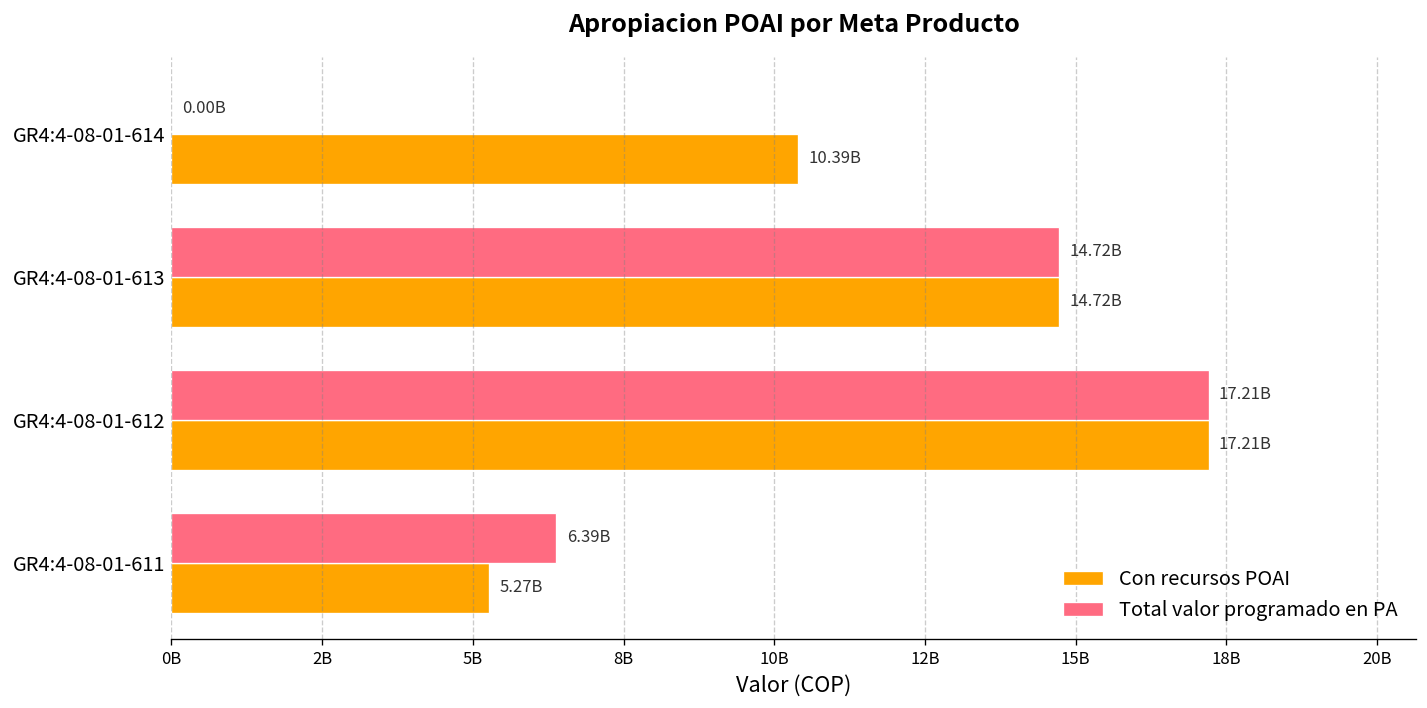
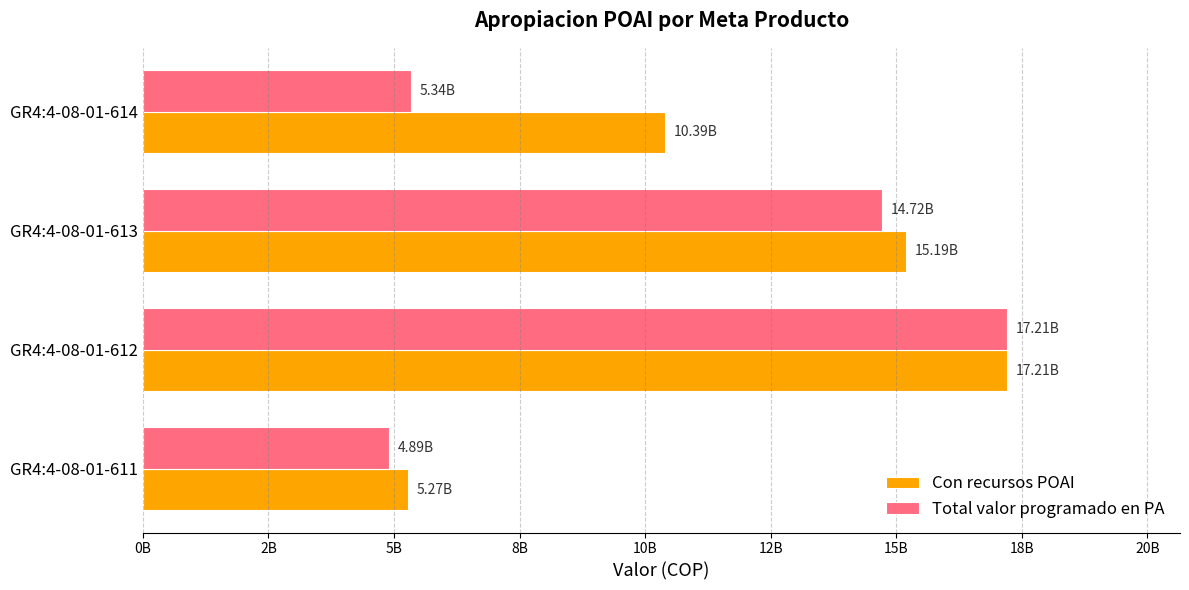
  {
    "Con recursos POAI": {
      "GR4:4-08-01-614": "10.39B",
-     "GR4:4-08-01-613": "14.72B",
+     "GR4:4-08-01-613": "15.19B",
      "GR4:4-08-01-612": "17.21B",
      "GR4:4-08-01-611": "5.27B"
    },
    "Total valor programado en PA": {
-     "GR4:4-08-01-614": "0.00B",
+     "GR4:4-08-01-614": "5.34B",
      "GR4:4-08-01-613": "14.72B",
      "GR4:4-08-01-612": "17.21B",
-     "GR4:4-08-01-611": "6.39B"
+     "GR4:4-08-01-611": "4.89B"
    }
  }
